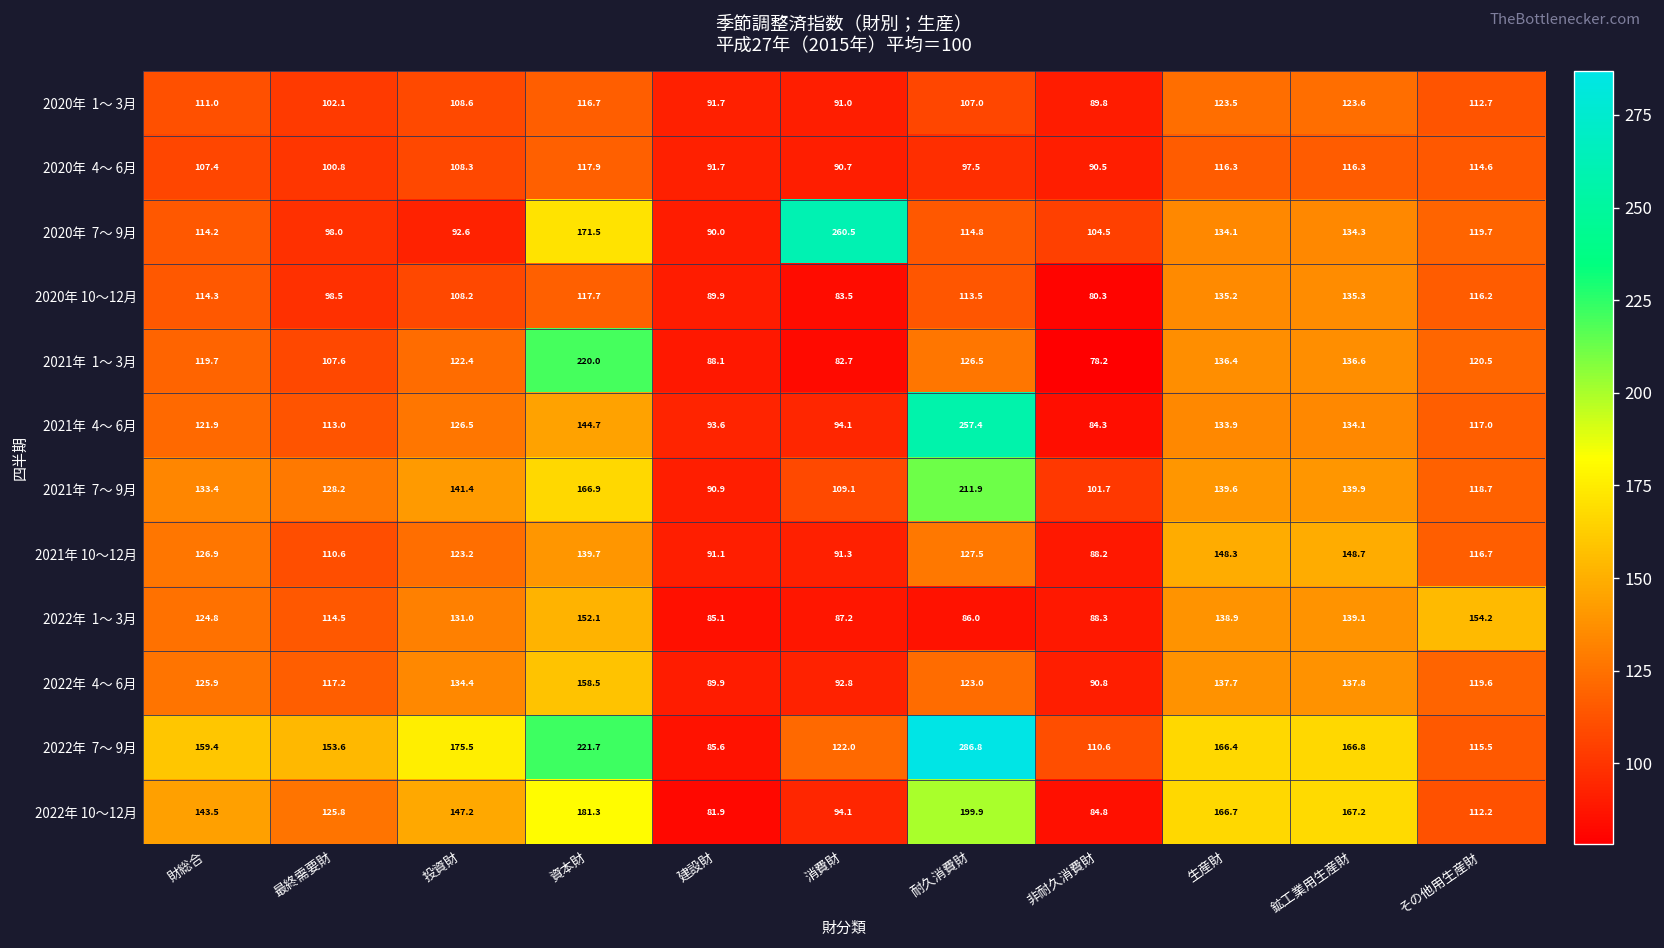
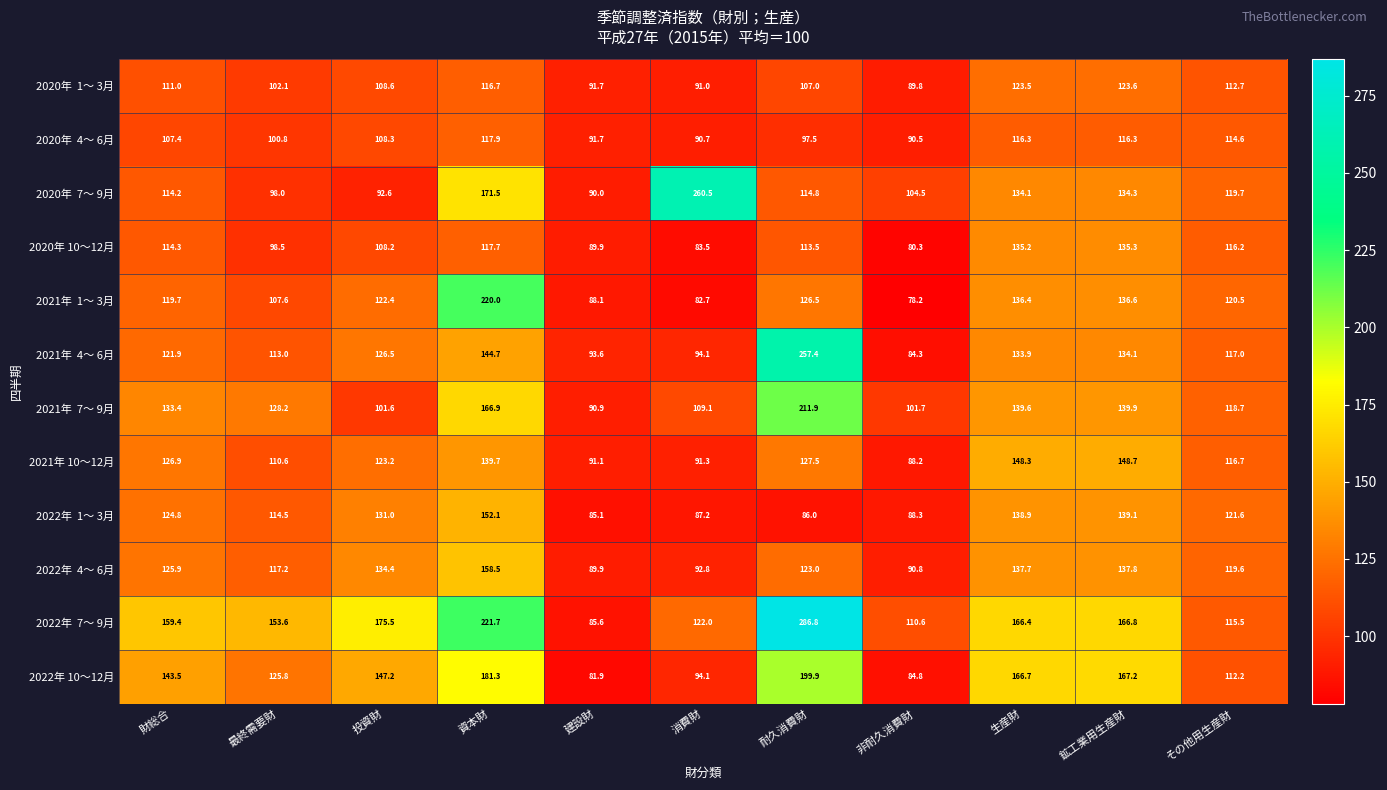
  {
    "2020年 1～ 3月": {
      "財総合": 111.0,
      "最終需要財": 102.1,
      "投資財": 108.6,
      "資本財": 116.7,
      "建設財": 91.7,
      "消費財": 91.0,
      "耐久消費財": 107.0,
      "非耐久消費財": 89.8,
      "生産財": 123.5,
      "鉱工業用生産財": 123.6,
      "その他用生産財": 112.7
    },
    "2020年 4～ 6月": {
      "財総合": 107.4,
      "最終需要財": 100.8,
      "投資財": 108.3,
      "資本財": 117.9,
      "建設財": 91.7,
      "消費財": 90.7,
      "耐久消費財": 97.5,
      "非耐久消費財": 90.5,
      "生産財": 116.3,
      "鉱工業用生産財": 116.3,
      "その他用生産財": 114.6
    },
    "2020年 7～ 9月": {
      "財総合": 114.2,
      "最終需要財": 98.0,
      "投資財": 92.6,
      "資本財": 171.5,
      "建設財": 90.0,
      "消費財": 260.5,
      "耐久消費財": 114.8,
      "非耐久消費財": 104.5,
      "生産財": 134.1,
      "鉱工業用生産財": 134.3,
      "その他用生産財": 119.7
    },
    "2020年 10～12月": {
      "財総合": 114.3,
      "最終需要財": 98.5,
      "投資財": 108.2,
      "資本財": 117.7,
      "建設財": 89.9,
      "消費財": 83.5,
      "耐久消費財": 113.5,
      "非耐久消費財": 80.3,
      "生産財": 135.2,
      "鉱工業用生産財": 135.3,
      "その他用生産財": 116.2
    },
    "2021年 1～ 3月": {
      "財総合": 119.7,
      "最終需要財": 107.6,
      "投資財": 122.4,
      "資本財": 220.0,
      "建設財": 88.1,
      "消費財": 82.7,
      "耐久消費財": 126.5,
      "非耐久消費財": 78.2,
      "生産財": 136.4,
      "鉱工業用生産財": 136.6,
      "その他用生産財": 120.5
    },
    "2021年 4～ 6月": {
      "財総合": 121.9,
      "最終需要財": 113.0,
      "投資財": 126.5,
      "資本財": 144.7,
      "建設財": 93.6,
      "消費財": 94.1,
      "耐久消費財": 257.4,
      "非耐久消費財": 84.3,
      "生産財": 133.9,
      "鉱工業用生産財": 134.1,
      "その他用生産財": 117.0
    },
    "2021年 7～ 9月": {
      "財総合": 133.4,
      "最終需要財": 128.2,
-     "投資財": 141.4,
+     "投資財": 101.6,
      "資本財": 166.9,
      "建設財": 90.9,
      "消費財": 109.1,
      "耐久消費財": 211.9,
      "非耐久消費財": 101.7,
      "生産財": 139.6,
      "鉱工業用生産財": 139.9,
      "その他用生産財": 118.7
    },
    "2021年 10～12月": {
      "財総合": 126.9,
      "最終需要財": 110.6,
      "投資財": 123.2,
      "資本財": 139.7,
      "建設財": 91.1,
      "消費財": 91.3,
      "耐久消費財": 127.5,
      "非耐久消費財": 88.2,
      "生産財": 148.3,
      "鉱工業用生産財": 148.7,
      "その他用生産財": 116.7
    },
    "2022年 1～ 3月": {
      "財総合": 124.8,
      "最終需要財": 114.5,
      "投資財": 131.0,
      "資本財": 152.1,
      "建設財": 85.1,
      "消費財": 87.2,
      "耐久消費財": 86.0,
      "非耐久消費財": 88.3,
      "生産財": 138.9,
      "鉱工業用生産財": 139.1,
-     "その他用生産財": 154.2
+     "その他用生産財": 121.6
    },
    "2022年 4～ 6月": {
      "財総合": 125.9,
      "最終需要財": 117.2,
      "投資財": 134.4,
      "資本財": 158.5,
      "建設財": 89.9,
      "消費財": 92.8,
      "耐久消費財": 123.0,
      "非耐久消費財": 90.8,
      "生産財": 137.7,
      "鉱工業用生産財": 137.8,
      "その他用生産財": 119.6
    },
    "2022年 7～ 9月": {
      "財総合": 159.4,
      "最終需要財": 153.6,
      "投資財": 175.5,
      "資本財": 221.7,
      "建設財": 85.6,
      "消費財": 122.0,
      "耐久消費財": 286.8,
      "非耐久消費財": 110.6,
      "生産財": 166.4,
      "鉱工業用生産財": 166.8,
      "その他用生産財": 115.5
    },
    "2022年 10～12月": {
      "財総合": 143.5,
      "最終需要財": 125.8,
      "投資財": 147.2,
      "資本財": 181.3,
      "建設財": 81.9,
      "消費財": 94.1,
      "耐久消費財": 199.9,
      "非耐久消費財": 84.8,
      "生産財": 166.7,
      "鉱工業用生産財": 167.2,
      "その他用生産財": 112.2
    }
  }
